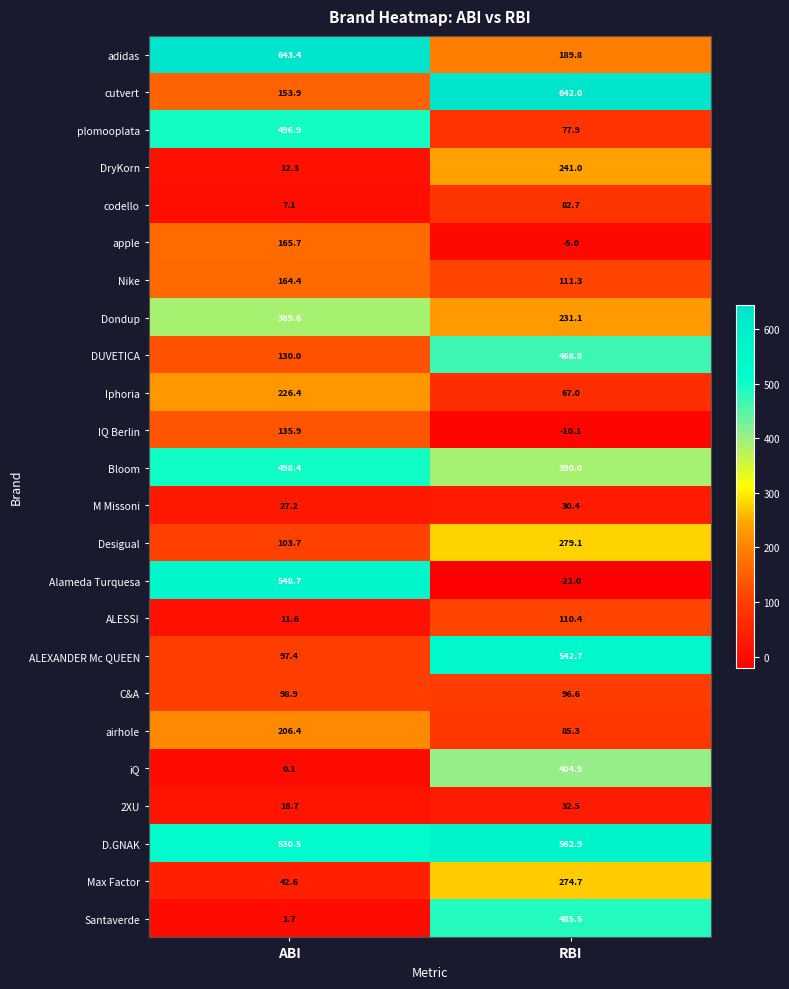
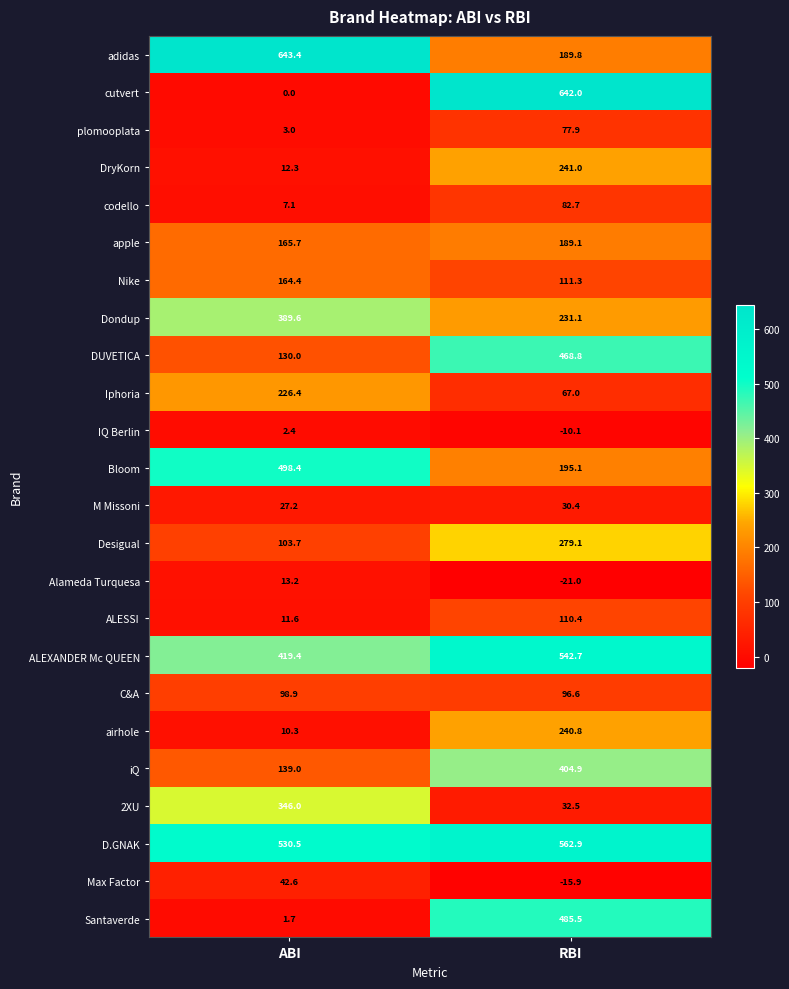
  {
    "adidas": {
      "ABI": 643.4,
      "RBI": 189.8
    },
    "cutvert": {
-     "ABI": 153.9,
+     "ABI": 0.0,
      "RBI": 642.0
    },
    "plomooplata": {
-     "ABI": 496.9,
+     "ABI": 3.0,
      "RBI": 77.9
    },
    "DryKorn": {
      "ABI": 12.3,
      "RBI": 241.0
    },
    "codello": {
      "ABI": 7.1,
      "RBI": 82.7
    },
    "apple": {
      "ABI": 165.7,
-     "RBI": -5.0
+     "RBI": 189.1
    },
    "Nike": {
      "ABI": 164.4,
      "RBI": 111.3
    },
    "Dondup": {
      "ABI": 389.6,
      "RBI": 231.1
    },
    "DUVETICA": {
      "ABI": 130.0,
      "RBI": 468.8
    },
    "Iphoria": {
      "ABI": 226.4,
      "RBI": 67.0
    },
    "IQ Berlin": {
-     "ABI": 135.9,
+     "ABI": 2.4,
      "RBI": -10.1
    },
    "Bloom": {
      "ABI": 498.4,
-     "RBI": 390.0
+     "RBI": 195.1
    },
    "M Missoni": {
      "ABI": 27.2,
      "RBI": 30.4
    },
    "Desigual": {
      "ABI": 103.7,
      "RBI": 279.1
    },
    "Alameda Turquesa": {
-     "ABI": 548.7,
+     "ABI": 13.2,
      "RBI": -21.0
    },
    "ALESSI": {
      "ABI": 11.6,
      "RBI": 110.4
    },
    "ALEXANDER Mc QUEEN": {
-     "ABI": 97.4,
+     "ABI": 419.4,
      "RBI": 542.7
    },
    "C&A": {
      "ABI": 98.9,
      "RBI": 96.6
    },
    "airhole": {
-     "ABI": 206.4,
-     "RBI": 85.3
+     "ABI": 10.3,
+     "RBI": 240.8
    },
    "iQ": {
-     "ABI": 0.1,
+     "ABI": 139.0,
      "RBI": 404.9
    },
    "2XU": {
-     "ABI": 18.7,
+     "ABI": 346.0,
      "RBI": 32.5
    },
    "D.GNAK": {
      "ABI": 530.5,
      "RBI": 562.9
    },
    "Max Factor": {
      "ABI": 42.6,
-     "RBI": 274.7
+     "RBI": -15.9
    },
    "Santaverde": {
      "ABI": 1.7,
      "RBI": 485.5
    }
  }
